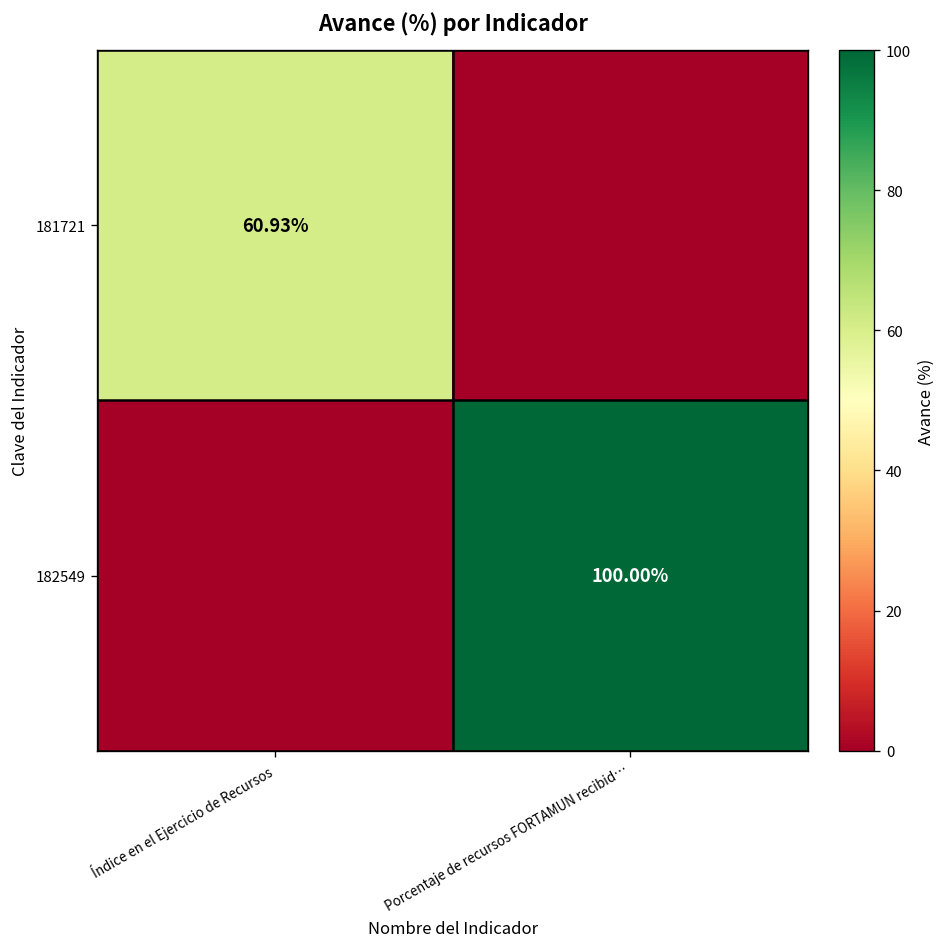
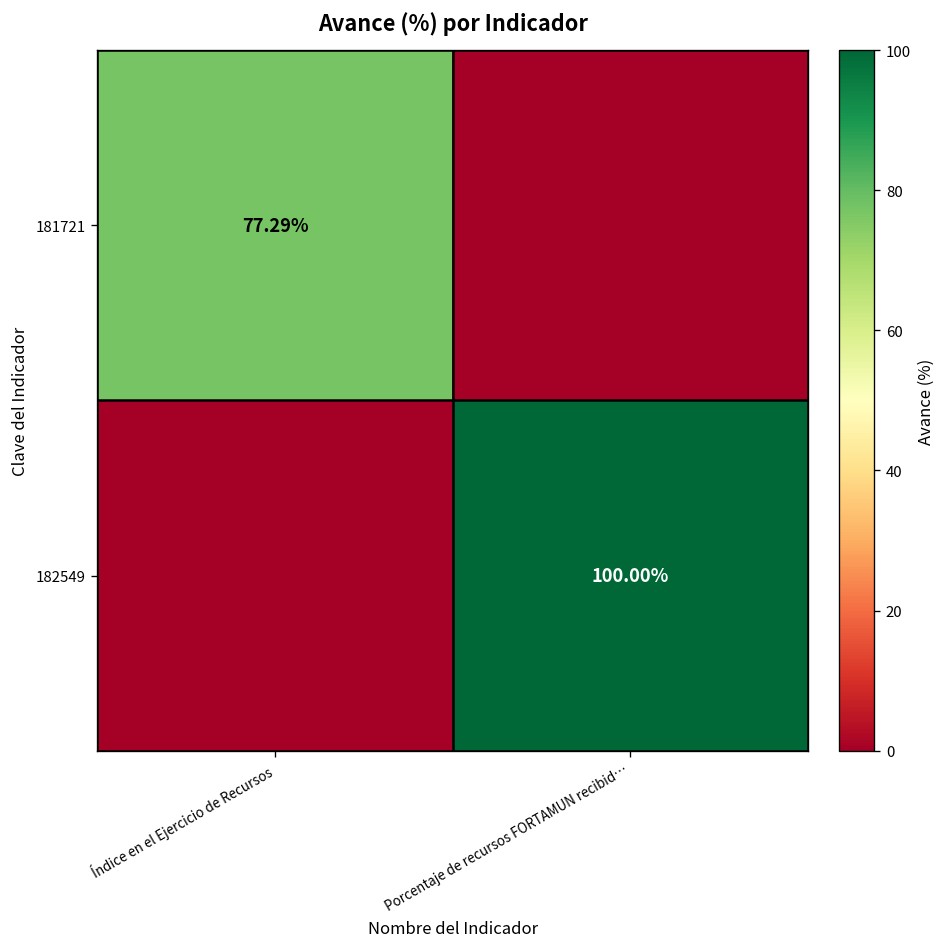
  {
    "181721": {
-     "Índice en el Ejercicio de Recursos": "60.93%"
+     "Índice en el Ejercicio de Recursos": "77.29%"
    },
    "182549": {
      "Porcentaje de recursos FORTAMUN recibid…": "100.00%"
    }
  }
